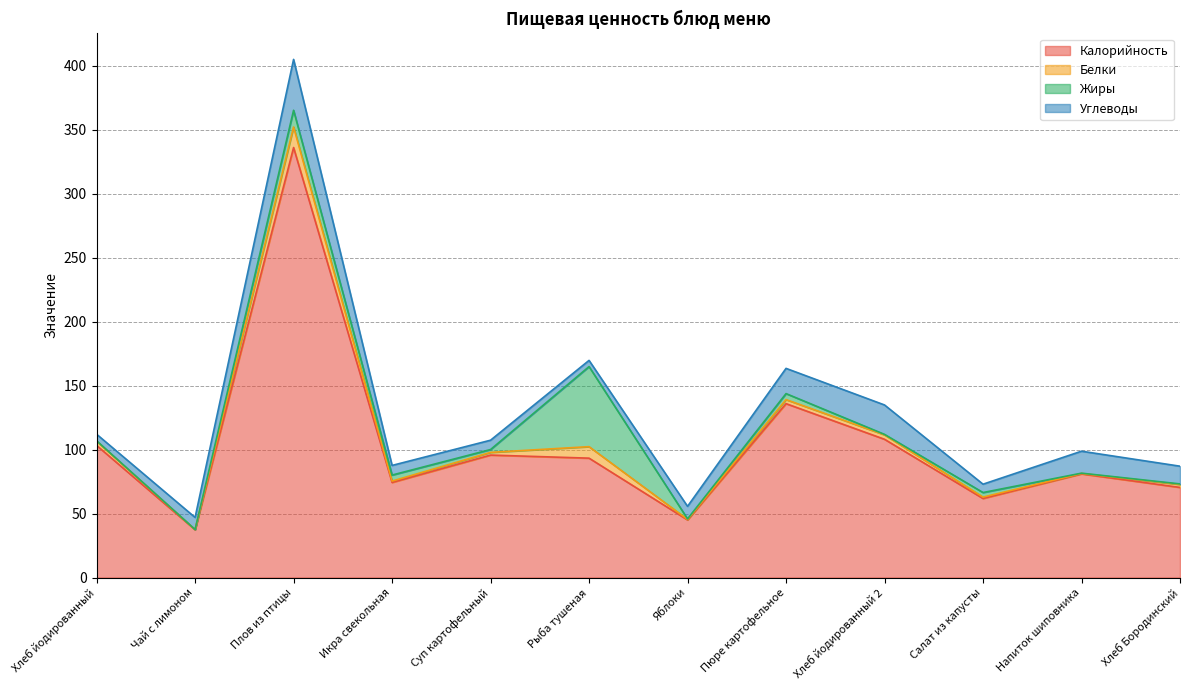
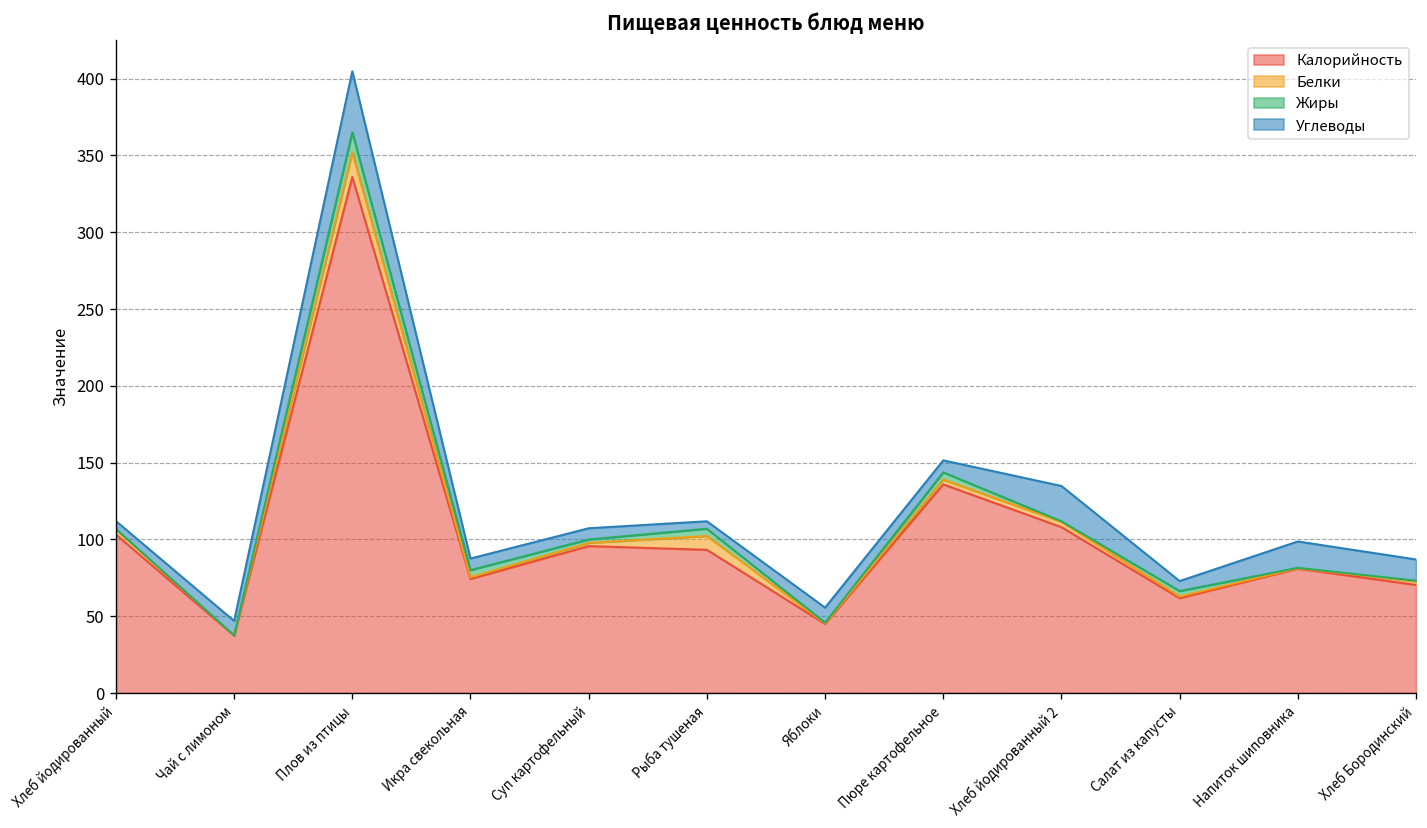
  {
    "Калорийность": {
      "Хлеб йодированный": 103,
      "Плов из птицы": 336,
      "Суп картофельный": 96,
      "Рыба тушеная": 93,
      "Пюре картофельное": 136,
      "Хлеб йодированный 2": 108,
      "Хлеб Бородинский": 70
    },
    "Белки": {
      "Плов из птицы": 16,
      "Суп картофельный": 2,
      "Рыба тушеная": 9,
      "Пюре картофельное": 3
    },
    "Жиры": {
      "Плов из птицы": 13,
      "Икра свекольная": 5,
      "Суп картофельный": 2,
-     "Рыба тушеная": 63,
+     "Рыба тушеная": 5,
      "Пюре картофельное": 5,
      "Салат из капусты": 4
    },
    "Углеводы": {
      "Хлеб йодированный": 5,
      "Чай с лимоном": 9,
      "Плов из птицы": 40,
      "Икра свекольная": 8,
      "Суп картофельный": 7,
      "Рыба тушеная": 5,
      "Яблоки": 10,
-     "Пюре картофельное": 20,
+     "Пюре картофельное": 8,
      "Хлеб йодированный 2": 23,
      "Салат из капусты": 7,
      "Напиток шиповника": 17,
      "Хлеб Бородинский": 14
    }
  }
